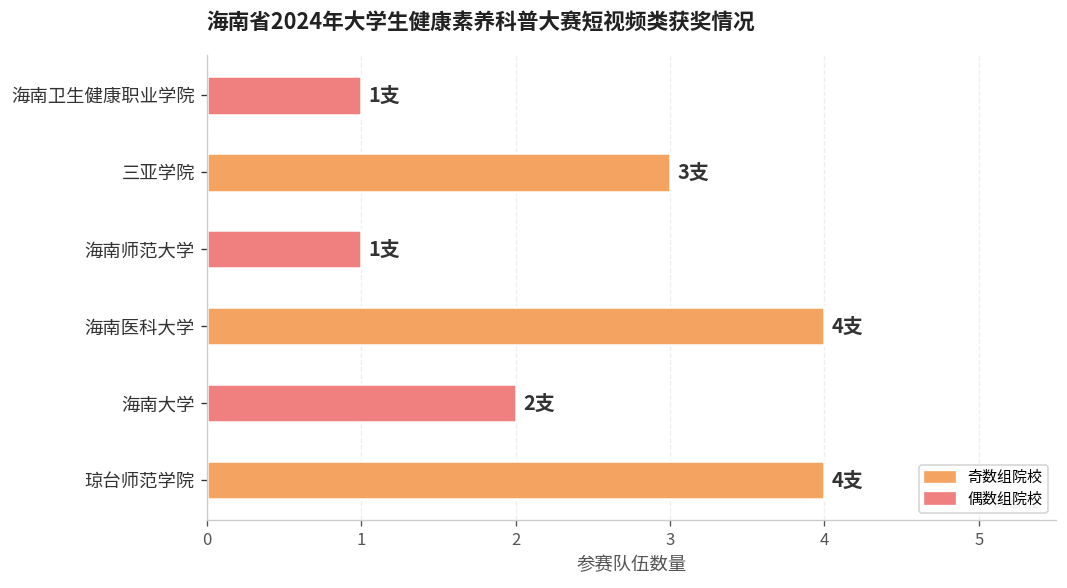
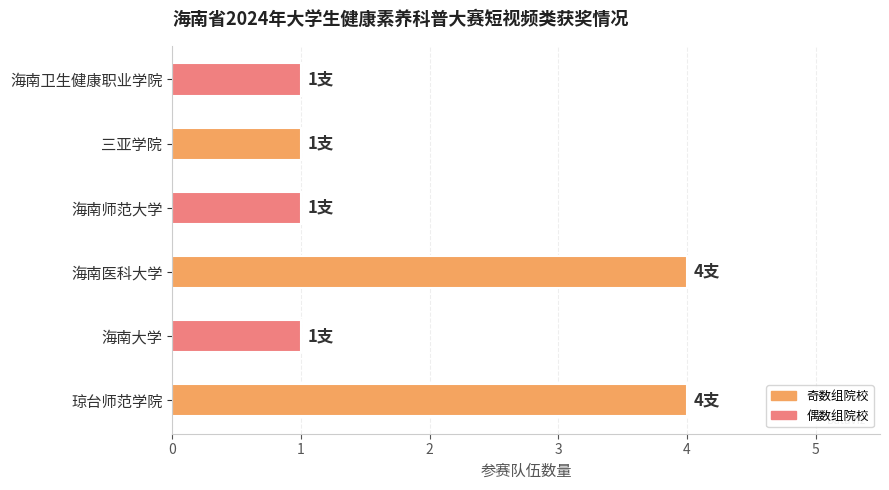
  {
    "海南卫生健康职业学院": "1支",
-   "三亚学院": "3支",
+   "三亚学院": "1支",
    "海南师范大学": "1支",
    "海南医科大学": "4支",
-   "海南大学": "2支",
+   "海南大学": "1支",
    "琼台师范学院": "4支"
  }
